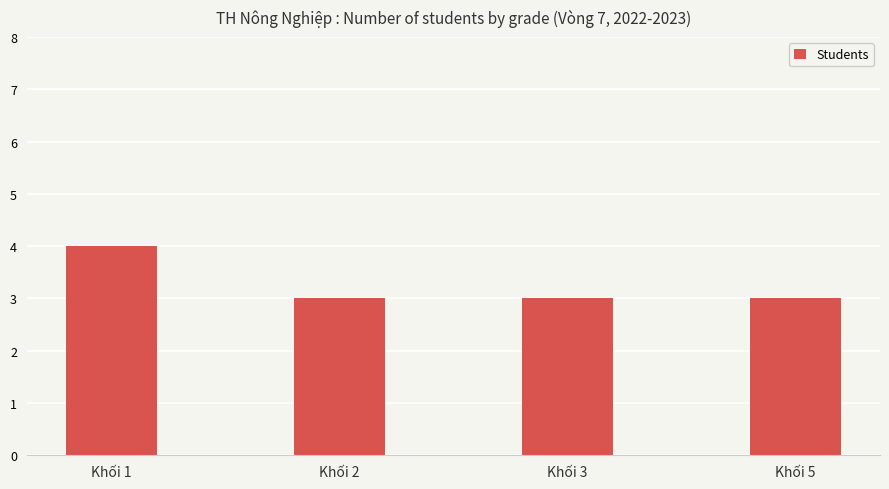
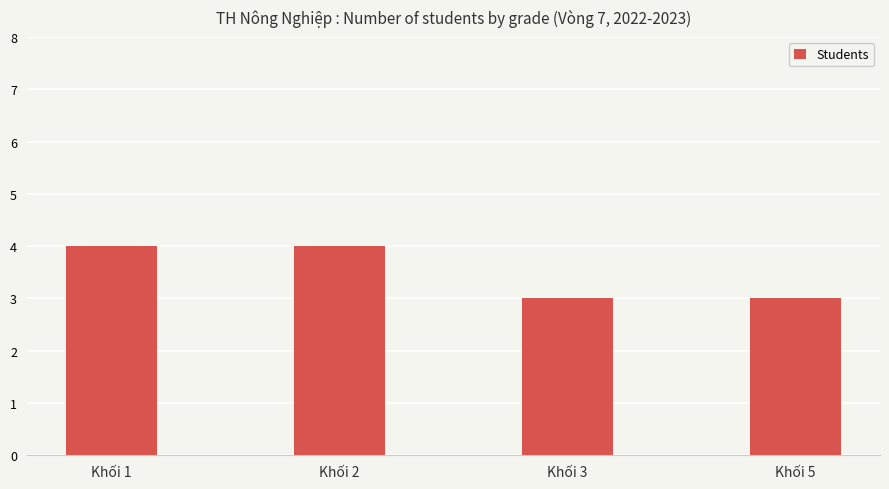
  {
    "Khối 1": 4,
-   "Khối 2": 3,
+   "Khối 2": 4,
    "Khối 3": 3,
    "Khối 5": 3
  }
